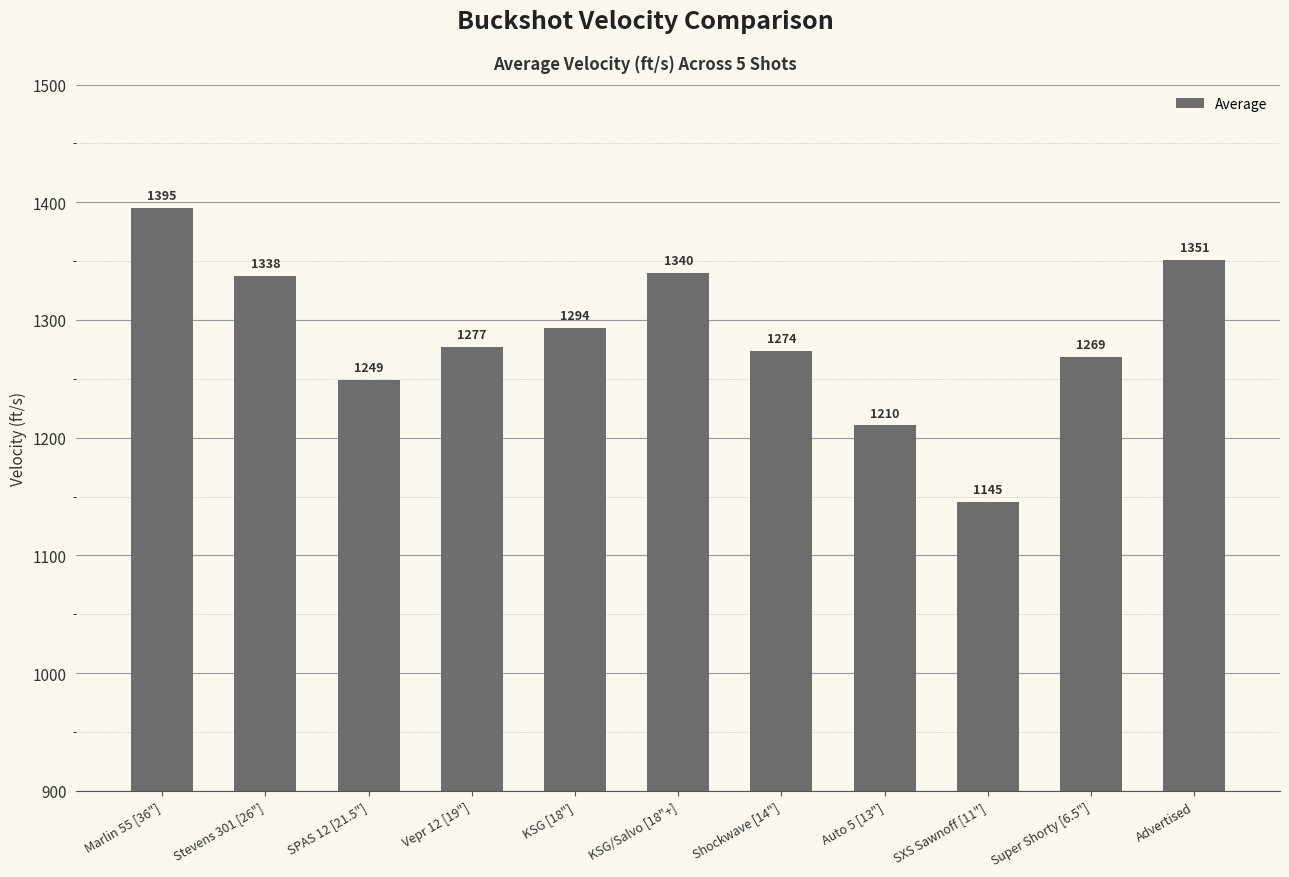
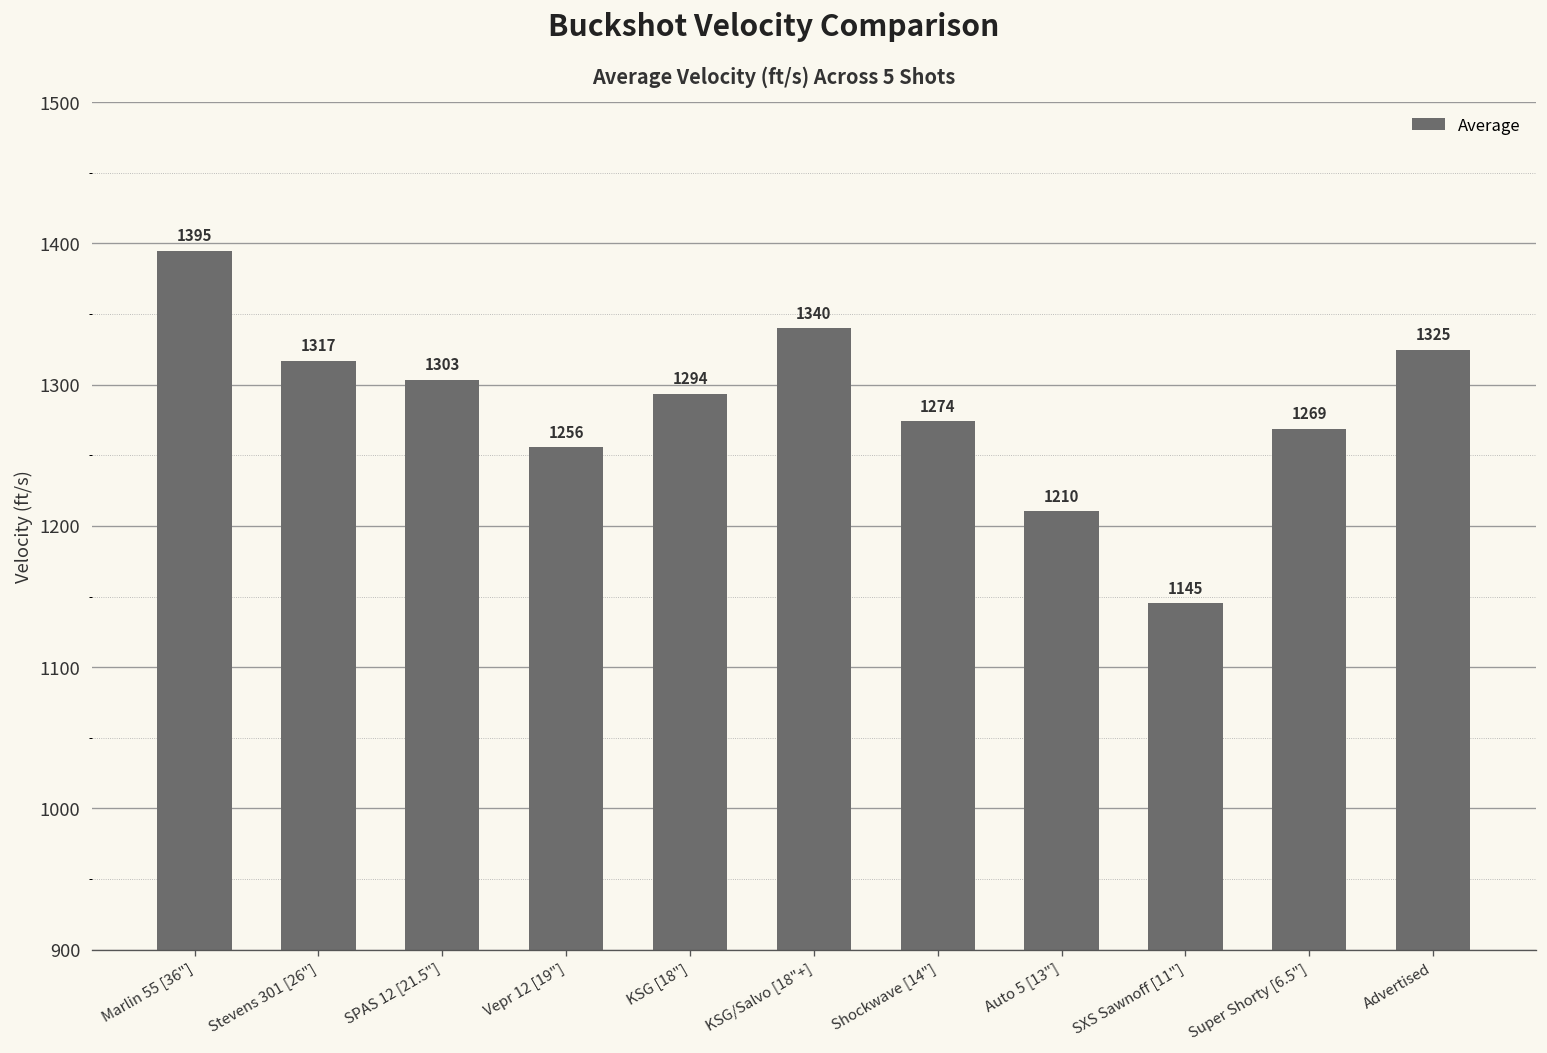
  {
    "Marlin 55 [36\"]": 1395,
-   "Stevens 301 [26\"]": 1338,
-   "SPAS 12 [21.5\"]": 1249,
-   "Vepr 12 [19\"]": 1277,
+   "Stevens 301 [26\"]": 1317,
+   "SPAS 12 [21.5\"]": 1303,
+   "Vepr 12 [19\"]": 1256,
    "KSG [18\"]": 1294,
    "KSG/Salvo [18\"+]": 1340,
    "Shockwave [14\"]": 1274,
    "Auto 5 [13\"]": 1210,
    "SXS Sawnoff [11\"]": 1145,
    "Super Shorty [6.5\"]": 1269,
-   "Advertised": 1351
+   "Advertised": 1325
  }
